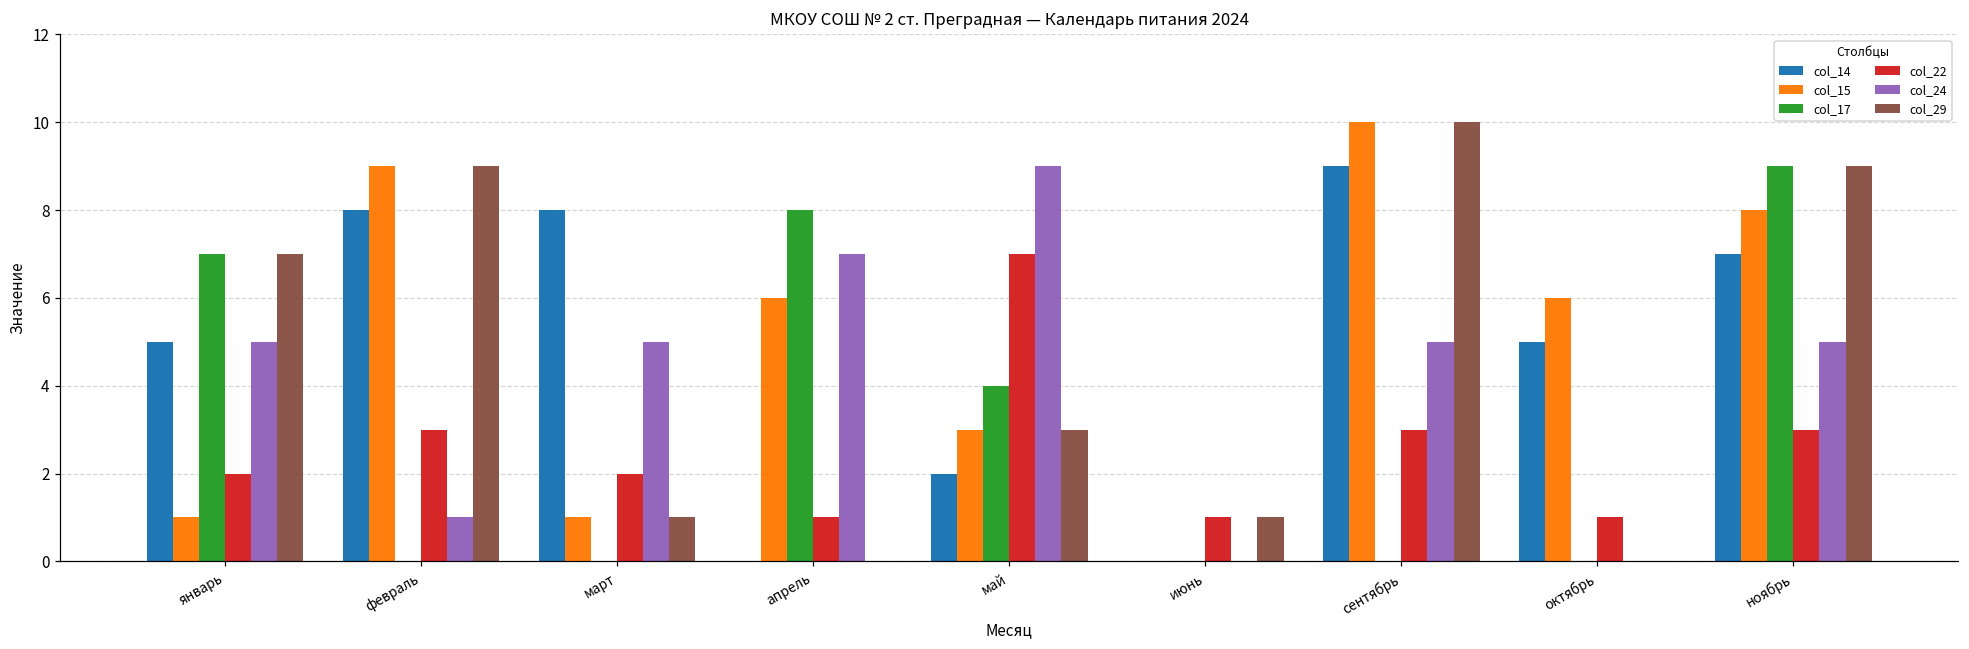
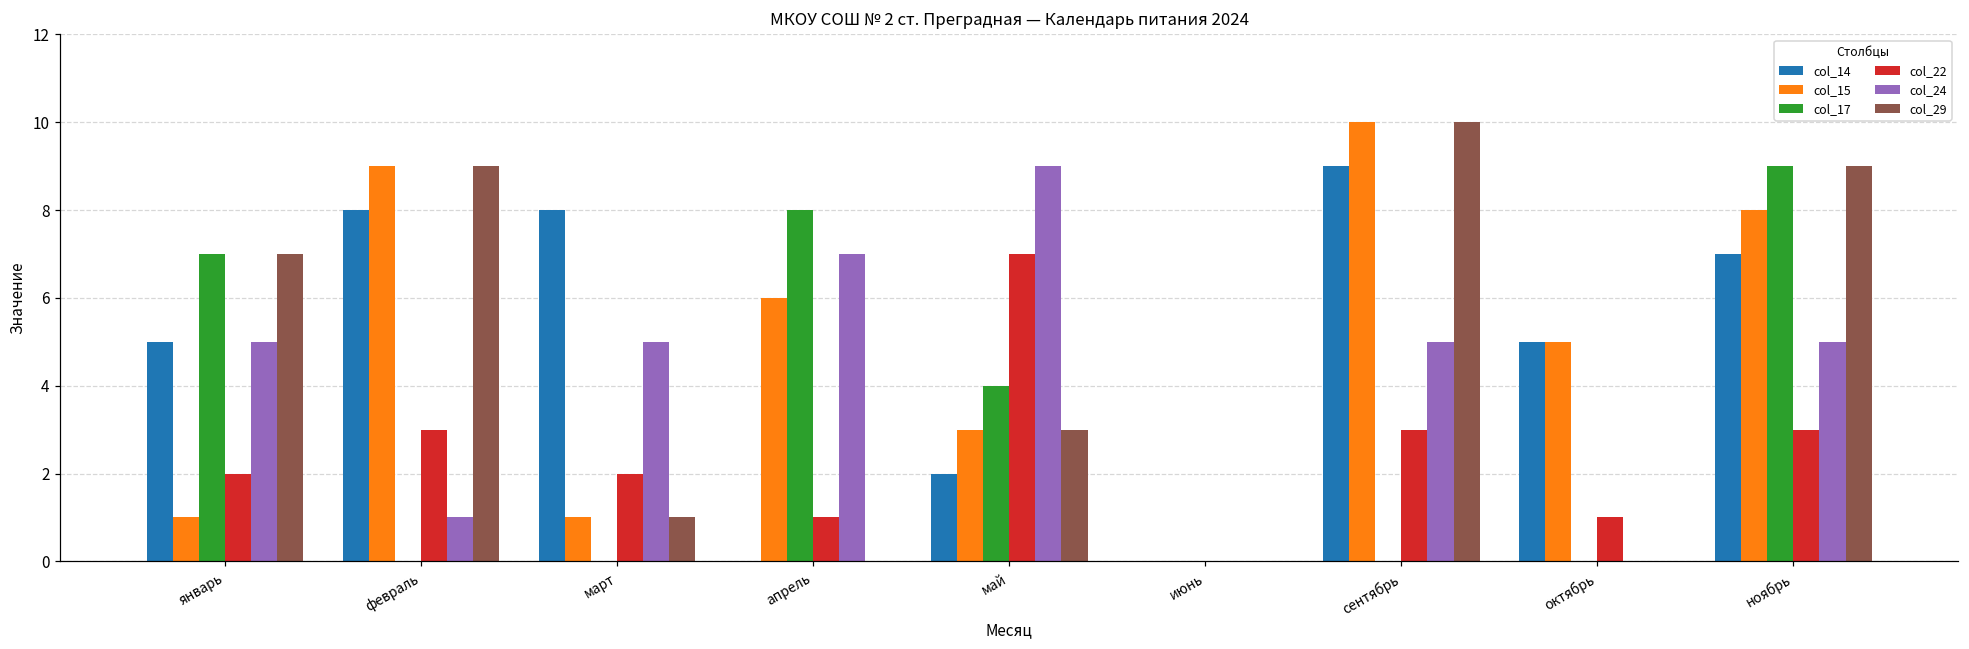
  {
    "col_14": {
      "январь": 5,
      "февраль": 8,
      "март": 8,
      "апрель": 0,
      "май": 2,
      "июнь": 0,
      "сентябрь": 9,
      "октябрь": 5,
      "ноябрь": 7
    },
    "col_15": {
      "январь": 1,
      "февраль": 9,
      "март": 1,
      "апрель": 6,
      "май": 3,
      "июнь": 0,
      "сентябрь": 10,
-     "октябрь": 6,
+     "октябрь": 5,
      "ноябрь": 8
    },
    "col_17": {
      "январь": 7,
      "февраль": 0,
      "март": 0,
      "апрель": 8,
      "май": 4,
      "июнь": 0,
      "сентябрь": 0,
      "октябрь": 0,
      "ноябрь": 9
    },
    "col_22": {
      "январь": 2,
      "февраль": 3,
      "март": 2,
      "апрель": 1,
      "май": 7,
-     "июнь": 1,
+     "июнь": 0,
      "сентябрь": 3,
      "октябрь": 1,
      "ноябрь": 3
    },
    "col_24": {
      "январь": 5,
      "февраль": 1,
      "март": 5,
      "апрель": 7,
      "май": 9,
      "июнь": 0,
      "сентябрь": 5,
      "октябрь": 0,
      "ноябрь": 5
    },
    "col_29": {
      "январь": 7,
      "февраль": 9,
      "март": 1,
      "апрель": 0,
      "май": 3,
-     "июнь": 1,
+     "июнь": 0,
      "сентябрь": 10,
      "октябрь": 0,
      "ноябрь": 9
    }
  }
